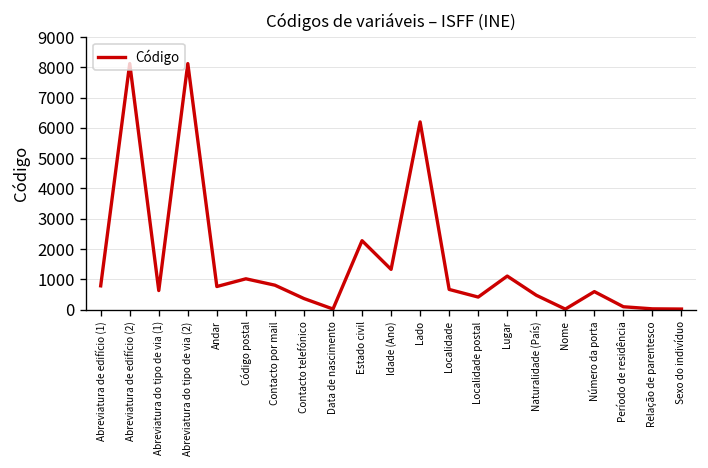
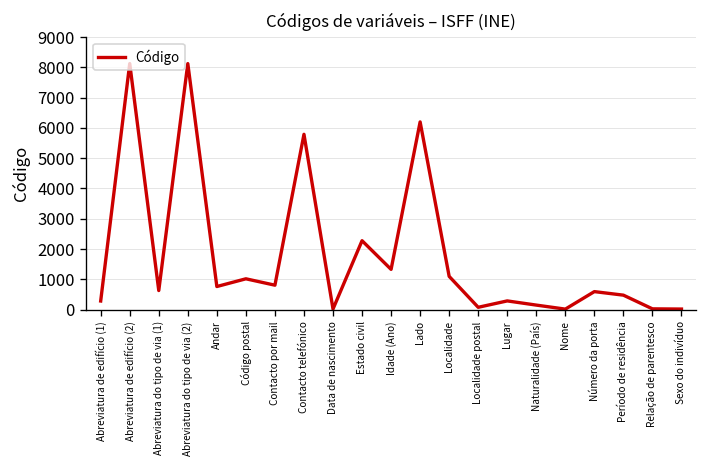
  {
-   "Abreviatura de edifício (1)": 800,
+   "Abreviatura de edifício (1)": 300,
    "Abreviatura do tipo de via (1)": 600,
    "Abreviatura do tipo de via (2)": 8100,
    "Andar": 800,
    "Código postal": 1000,
    "Contacto por mail": 800,
-   "Contacto telefónico": 400,
+   "Contacto telefónico": 5800,
    "Data de nascimento": 0,
    "Estado civil": 2300,
    "Idade (Ano)": 1300,
    "Lado": 6200,
-   "Localidade": 700,
-   "Localidade postal": 400,
-   "Lugar": 1100,
-   "Naturalidade (País)": 500,
+   "Localidade": 1100,
+   "Localidade postal": 100,
+   "Lugar": 300,
+   "Naturalidade (País)": 200,
    "Nome": 0,
    "Número da porta": 600,
-   "Período de residência": 100,
+   "Período de residência": 500,
    "Relação de parentesco": 0,
    "Sexo do indivíduo": 0
  }
